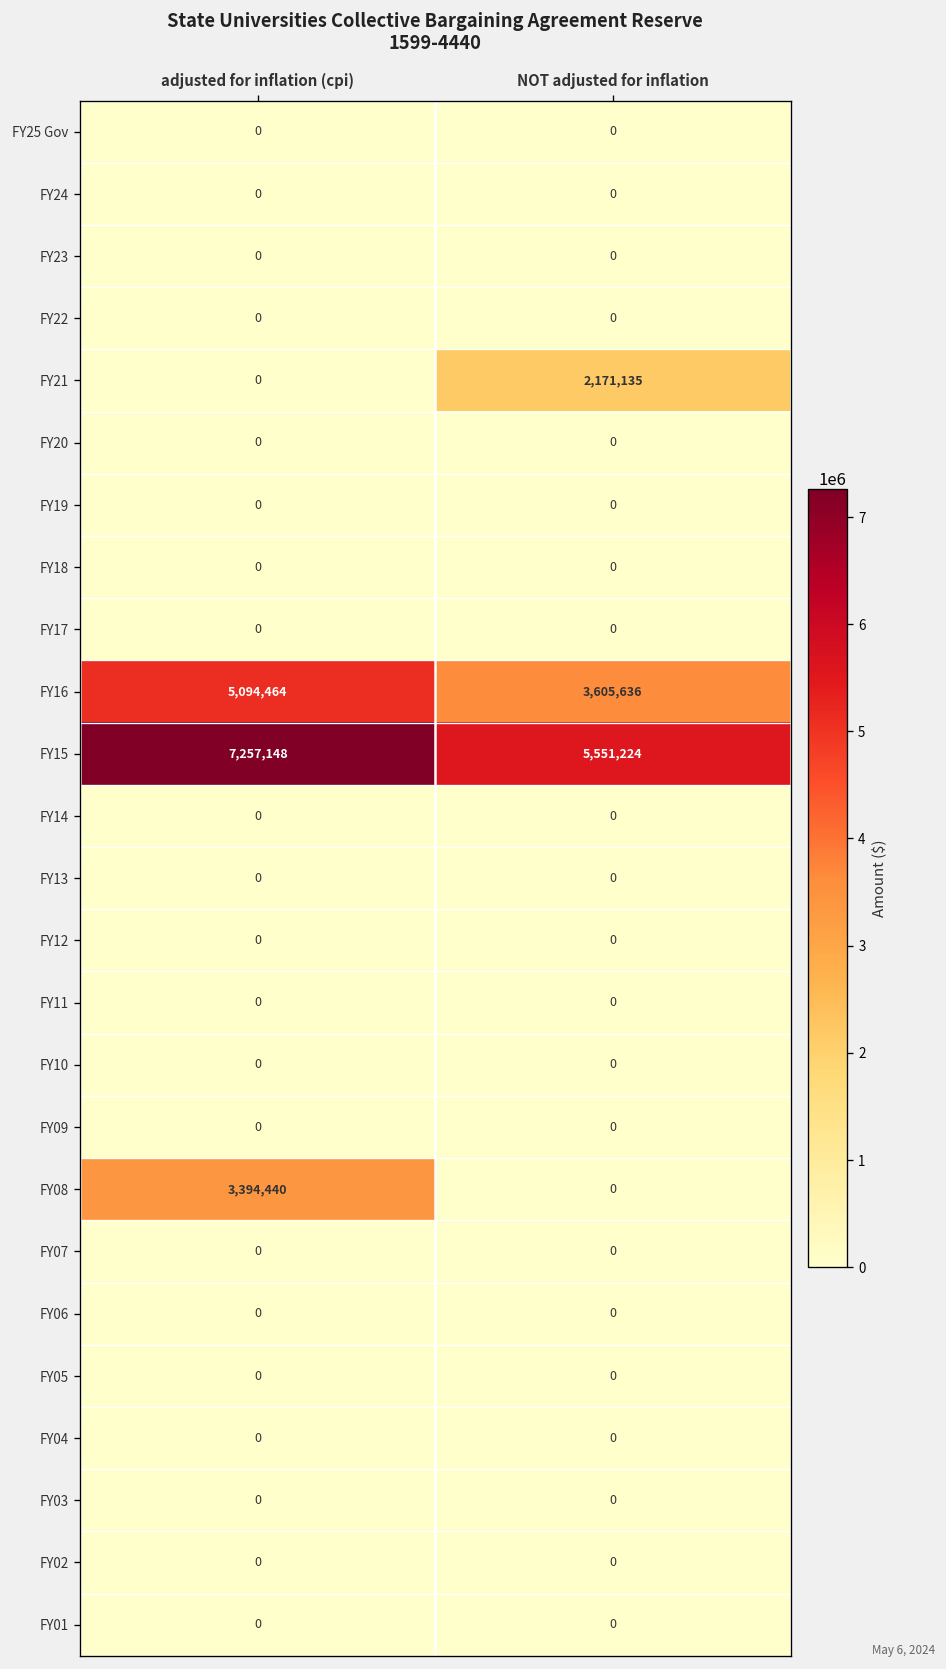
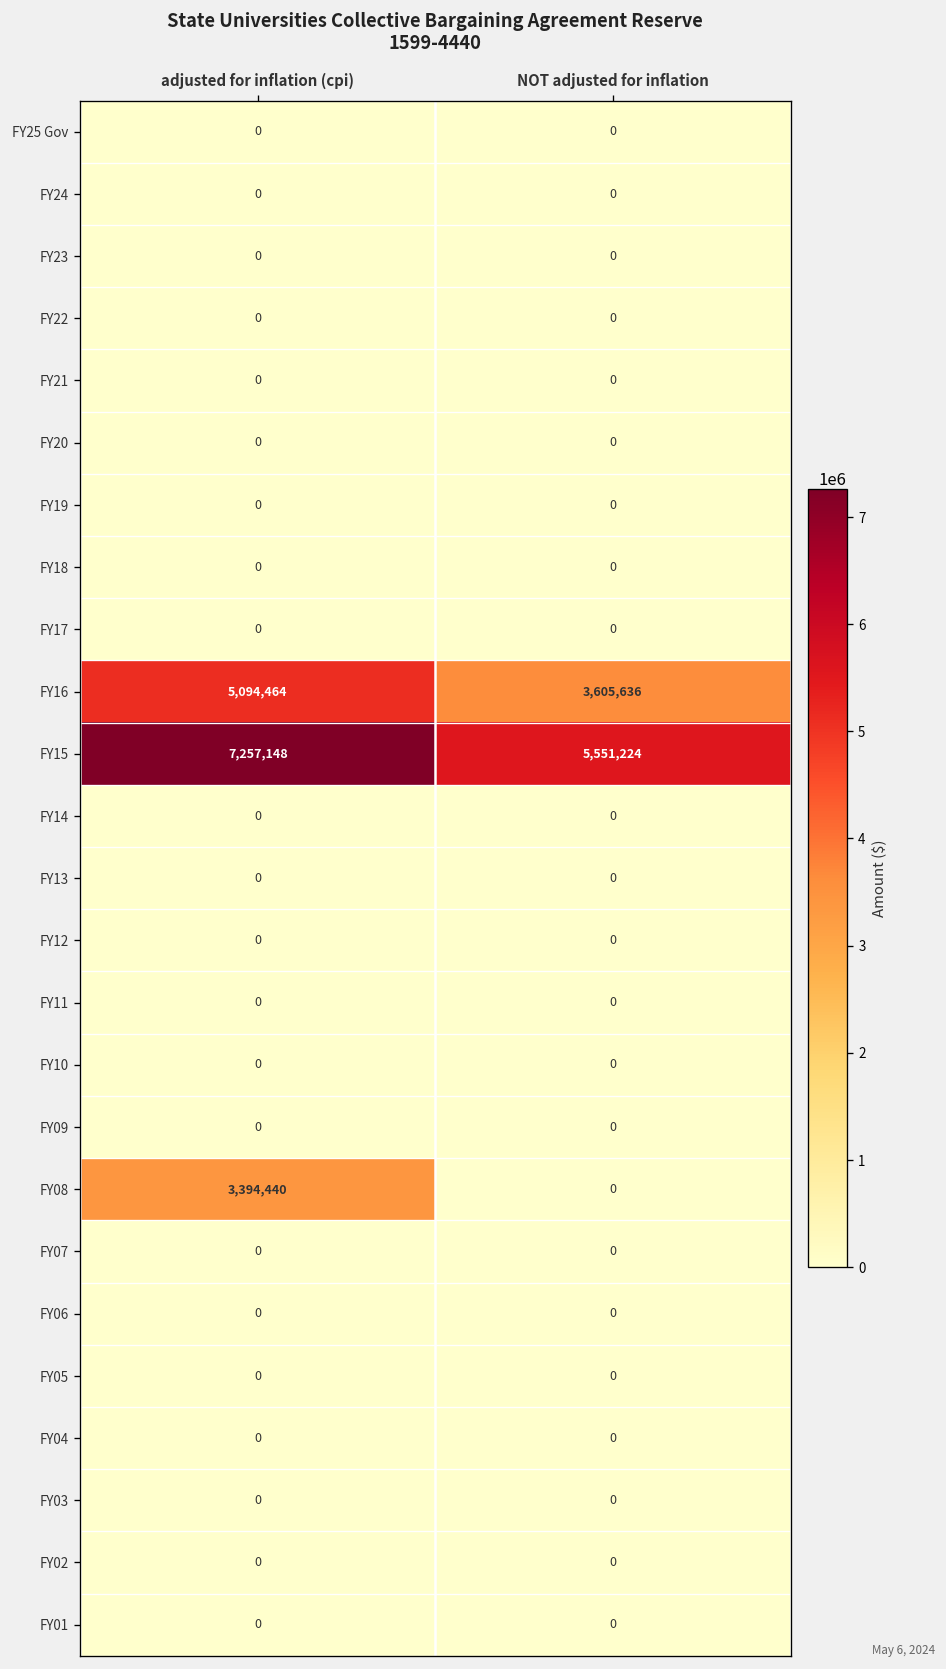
  {
    "FY25 Gov": {
      "adjusted for inflation (cpi)": "0",
      "NOT adjusted for inflation": "0"
    },
    "FY24": {
      "adjusted for inflation (cpi)": "0",
      "NOT adjusted for inflation": "0"
    },
    "FY23": {
      "adjusted for inflation (cpi)": "0",
      "NOT adjusted for inflation": "0"
    },
    "FY22": {
      "adjusted for inflation (cpi)": "0",
      "NOT adjusted for inflation": "0"
    },
    "FY21": {
      "adjusted for inflation (cpi)": "0",
-     "NOT adjusted for inflation": "2,171,135"
+     "NOT adjusted for inflation": "0"
    },
    "FY20": {
      "adjusted for inflation (cpi)": "0",
      "NOT adjusted for inflation": "0"
    },
    "FY19": {
      "adjusted for inflation (cpi)": "0",
      "NOT adjusted for inflation": "0"
    },
    "FY18": {
      "adjusted for inflation (cpi)": "0",
      "NOT adjusted for inflation": "0"
    },
    "FY17": {
      "adjusted for inflation (cpi)": "0",
      "NOT adjusted for inflation": "0"
    },
    "FY16": {
      "adjusted for inflation (cpi)": "5,094,464",
      "NOT adjusted for inflation": "3,605,636"
    },
    "FY15": {
      "adjusted for inflation (cpi)": "7,257,148",
      "NOT adjusted for inflation": "5,551,224"
    },
    "FY14": {
      "adjusted for inflation (cpi)": "0",
      "NOT adjusted for inflation": "0"
    },
    "FY13": {
      "adjusted for inflation (cpi)": "0",
      "NOT adjusted for inflation": "0"
    },
    "FY12": {
      "adjusted for inflation (cpi)": "0",
      "NOT adjusted for inflation": "0"
    },
    "FY11": {
      "adjusted for inflation (cpi)": "0",
      "NOT adjusted for inflation": "0"
    },
    "FY10": {
      "adjusted for inflation (cpi)": "0",
      "NOT adjusted for inflation": "0"
    },
    "FY09": {
      "adjusted for inflation (cpi)": "0",
      "NOT adjusted for inflation": "0"
    },
    "FY08": {
      "adjusted for inflation (cpi)": "3,394,440",
      "NOT adjusted for inflation": "0"
    },
    "FY07": {
      "adjusted for inflation (cpi)": "0",
      "NOT adjusted for inflation": "0"
    },
    "FY06": {
      "adjusted for inflation (cpi)": "0",
      "NOT adjusted for inflation": "0"
    },
    "FY05": {
      "adjusted for inflation (cpi)": "0",
      "NOT adjusted for inflation": "0"
    },
    "FY04": {
      "adjusted for inflation (cpi)": "0",
      "NOT adjusted for inflation": "0"
    },
    "FY03": {
      "adjusted for inflation (cpi)": "0",
      "NOT adjusted for inflation": "0"
    },
    "FY02": {
      "adjusted for inflation (cpi)": "0",
      "NOT adjusted for inflation": "0"
    },
    "FY01": {
      "adjusted for inflation (cpi)": "0",
      "NOT adjusted for inflation": "0"
    }
  }
